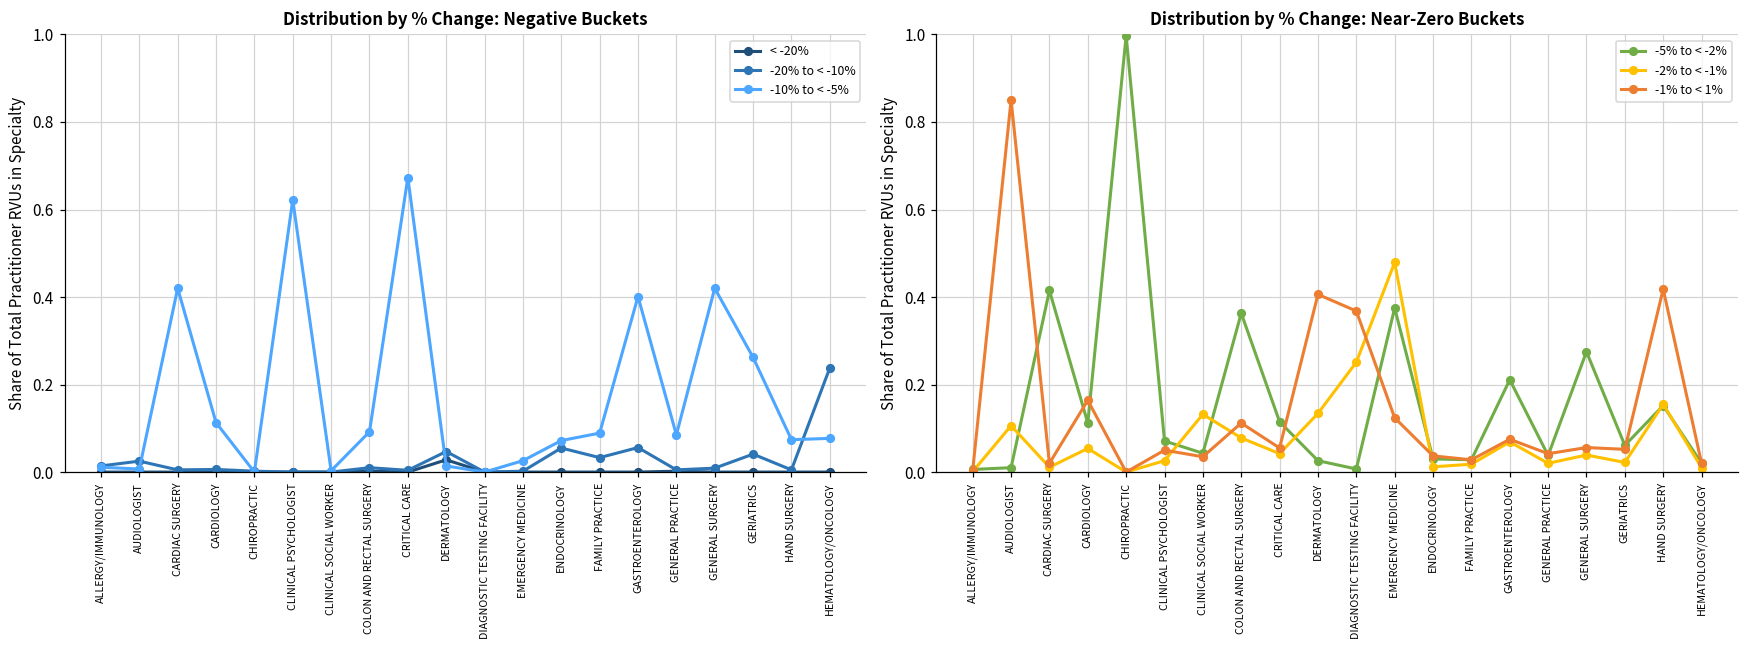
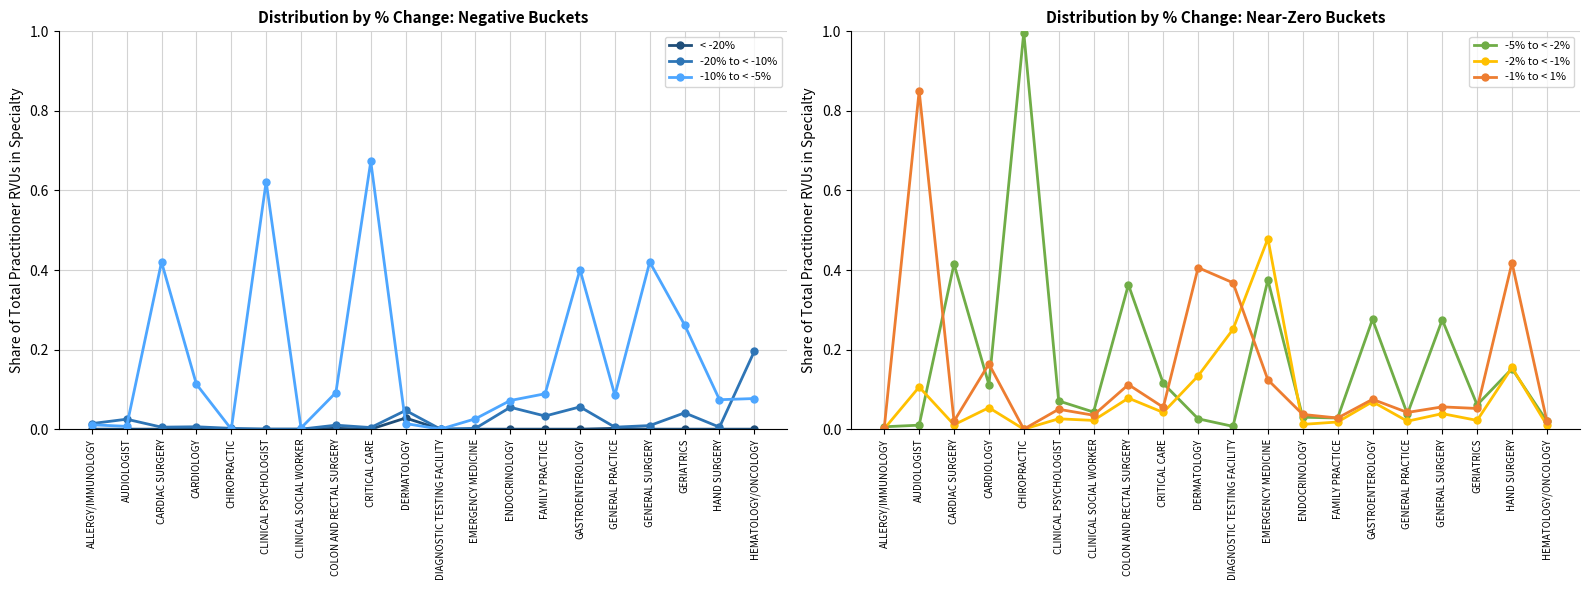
  {
    "Distribution by % Change: Negative Buckets": {
      "< -20%": {
        "ALLERGY/IMMUNOLOGY": 0.00,
        "AUDIOLOGIST": 0.00,
        "COLON AND RECTAL SURGERY": 0.00,
        "DERMATOLOGY": 0.03,
        "ENDOCRINOLOGY": 0.00,
        "FAMILY PRACTICE": 0.00,
        "GASTROENTEROLOGY": 0.00,
        "GENERAL SURGERY": 0.00,
        "GERIATRICS": 0.00,
        "HEMATOLOGY/ONCOLOGY": 0.00
      },
      "-20% to < -10%": {
        "AUDIOLOGIST": 0.03,
        "COLON AND RECTAL SURGERY": 0.01,
        "DERMATOLOGY": 0.05,
        "ENDOCRINOLOGY": 0.06,
        "FAMILY PRACTICE": 0.03,
        "GASTROENTEROLOGY": 0.06,
        "GENERAL SURGERY": 0.01,
        "GERIATRICS": 0.04,
-       "HEMATOLOGY/ONCOLOGY": 0.24
+       "HEMATOLOGY/ONCOLOGY": 0.20
      },
      "-10% to < -5%": {
        "AUDIOLOGIST": 0.01,
        "CARDIAC SURGERY": 0.42,
        "CARDIOLOGY": 0.11,
        "CLINICAL PSYCHOLOGIST": 0.62,
        "COLON AND RECTAL SURGERY": 0.09,
        "CRITICAL CARE": 0.67,
        "DERMATOLOGY": 0.01,
        "EMERGENCY MEDICINE": 0.03,
        "ENDOCRINOLOGY": 0.07,
        "FAMILY PRACTICE": 0.09,
        "GASTROENTEROLOGY": 0.40,
        "GENERAL PRACTICE": 0.09,
        "GENERAL SURGERY": 0.42,
        "GERIATRICS": 0.26,
        "HAND SURGERY": 0.07,
        "HEMATOLOGY/ONCOLOGY": 0.08
      }
    },
    "Distribution by % Change: Near-Zero Buckets": {
      "-5% to < -2%": {
        "AUDIOLOGIST": 0.01,
        "CARDIAC SURGERY": 0.42,
        "CARDIOLOGY": 0.11,
        "CHIROPRACTIC": 1.00,
        "CLINICAL PSYCHOLOGIST": 0.07,
        "CLINICAL SOCIAL WORKER": 0.04,
        "COLON AND RECTAL SURGERY": 0.36,
        "CRITICAL CARE": 0.12,
        "DERMATOLOGY": 0.03,
        "DIAGNOSTIC TESTING FACILITY": 0.01,
        "EMERGENCY MEDICINE": 0.38,
        "ENDOCRINOLOGY": 0.03,
-       "GASTROENTEROLOGY": 0.21,
+       "GASTROENTEROLOGY": 0.28,
        "GENERAL SURGERY": 0.28,
        "GERIATRICS": 0.06
      },
      "-2% to < -1%": {
        "AUDIOLOGIST": 0.11,
        "CARDIAC SURGERY": 0.01,
        "CARDIOLOGY": 0.05,
        "CLINICAL PSYCHOLOGIST": 0.03,
-       "CLINICAL SOCIAL WORKER": 0.13,
+       "CLINICAL SOCIAL WORKER": 0.02,
        "COLON AND RECTAL SURGERY": 0.08,
        "CRITICAL CARE": 0.04,
        "DERMATOLOGY": 0.13,
        "DIAGNOSTIC TESTING FACILITY": 0.25,
        "EMERGENCY MEDICINE": 0.48,
        "ENDOCRINOLOGY": 0.01,
        "FAMILY PRACTICE": 0.02,
        "GENERAL PRACTICE": 0.02,
        "GENERAL SURGERY": 0.04,
        "GERIATRICS": 0.02,
        "HEMATOLOGY/ONCOLOGY": 0.01
      },
      "-1% to < 1%": {
        "AUDIOLOGIST": 0.85,
        "CARDIAC SURGERY": 0.02,
        "CARDIOLOGY": 0.16,
        "CLINICAL PSYCHOLOGIST": 0.05,
        "CLINICAL SOCIAL WORKER": 0.04,
        "COLON AND RECTAL SURGERY": 0.11,
        "CRITICAL CARE": 0.06,
        "DERMATOLOGY": 0.41,
        "DIAGNOSTIC TESTING FACILITY": 0.37,
        "EMERGENCY MEDICINE": 0.12,
        "ENDOCRINOLOGY": 0.04,
        "GENERAL SURGERY": 0.06,
        "GERIATRICS": 0.05,
        "HAND SURGERY": 0.42
      }
    }
  }
